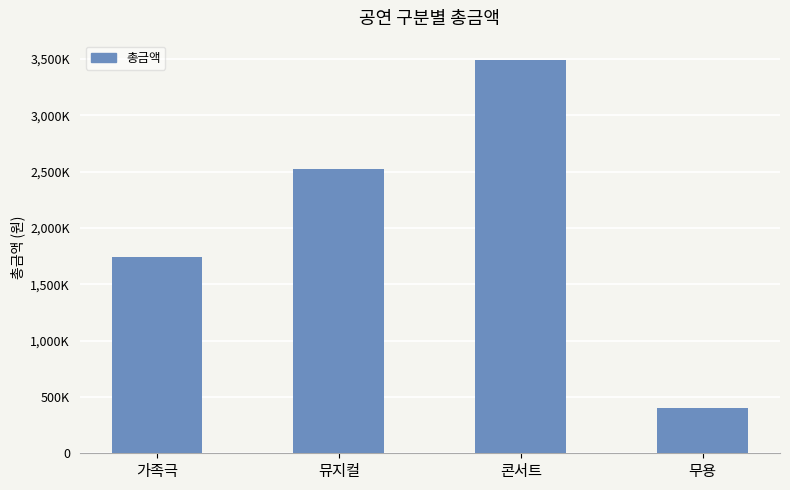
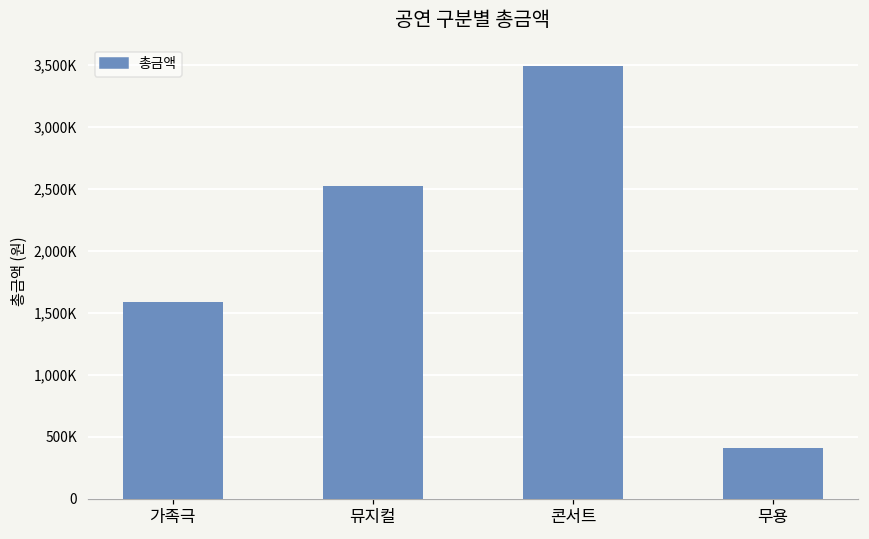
  {
-   "가족극": "1,740,000",
+   "가족극": "1,590,000",
    "뮤지컬": "2,520,000",
    "콘서트": "3,490,000",
    "무용": "410,000"
  }
